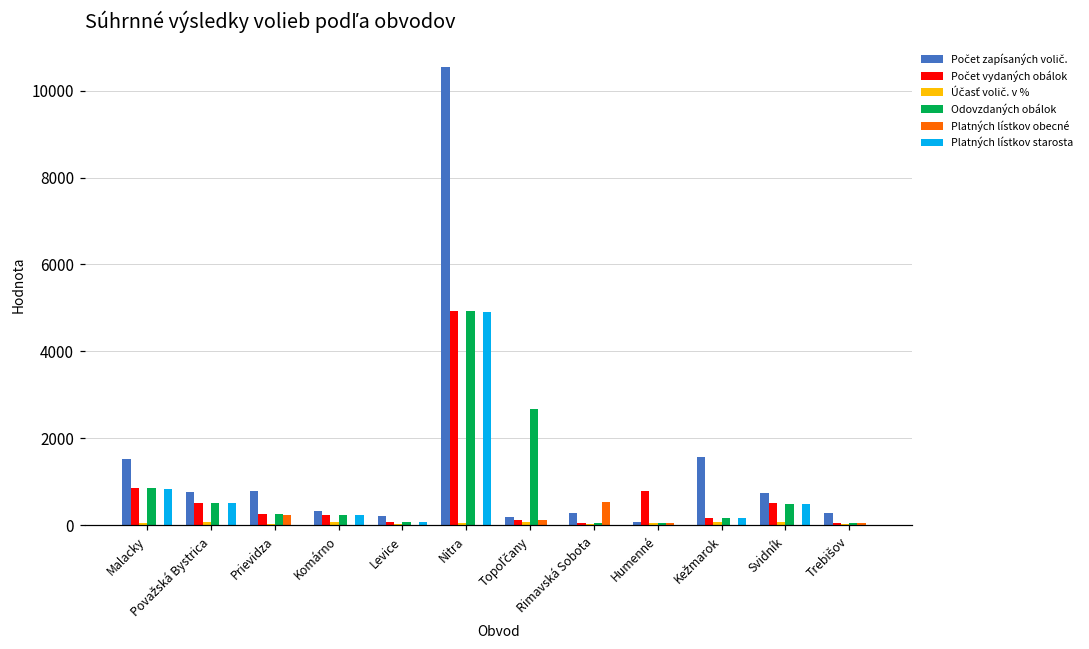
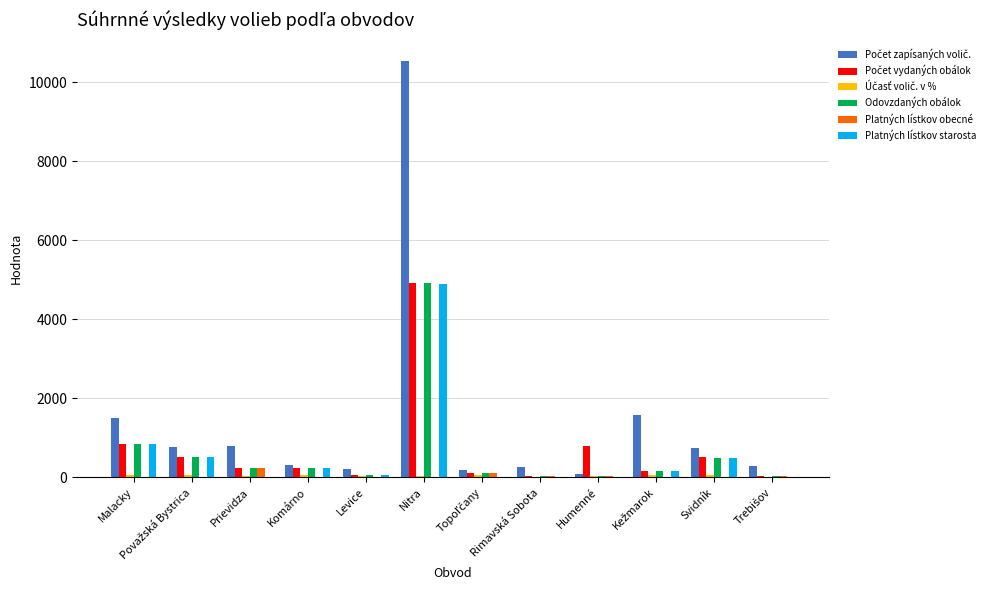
  {
    "Počet zapísaných volič.": {
      "Malacky": 1500,
      "Považská Bystrica": 800,
      "Prievidza": 800,
      "Komárno": 300,
      "Levice": 200,
      "Nitra": 10600,
      "Topoľčany": 200,
      "Rimavská Sobota": 300,
      "Humenné": 100,
      "Kežmarok": 1600,
      "Svidník": 700,
      "Trebišov": 300
    },
    "Počet vydaných obálok": {
      "Malacky": 800,
      "Považská Bystrica": 500,
      "Prievidza": 300,
      "Komárno": 200,
      "Levice": 100,
      "Nitra": 4900,
      "Topoľčany": 100,
      "Humenné": 800,
      "Kežmarok": 200,
      "Svidník": 500
    },
    "Účasť volič. v %": {
      "Považská Bystrica": 100,
      "Komárno": 100,
      "Topoľčany": 100,
      "Svidník": 100
    },
    "Odovzdaných obálok": {
      "Malacky": 800,
      "Považská Bystrica": 500,
      "Prievidza": 300,
      "Komárno": 200,
      "Levice": 100,
      "Nitra": 4900,
-     "Topoľčany": 2700,
+     "Topoľčany": 100,
      "Kežmarok": 200,
      "Svidník": 500
    },
    "Platných lístkov obecné": {
      "Malacky": 0,
      "Považská Bystrica": 0,
      "Prievidza": 200,
      "Komárno": 0,
      "Levice": 0,
      "Nitra": 0,
      "Topoľčany": 100,
-     "Rimavská Sobota": 500,
+     "Rimavská Sobota": 0,
      "Kežmarok": 0,
      "Svidník": 0
    },
    "Platných lístkov starosta": {
      "Malacky": 800,
      "Považská Bystrica": 500,
      "Prievidza": 0,
      "Komárno": 200,
      "Levice": 100,
      "Nitra": 4900,
      "Topoľčany": 0,
      "Rimavská Sobota": 0,
      "Humenné": 0,
      "Kežmarok": 200,
      "Svidník": 500,
      "Trebišov": 0
    }
  }
